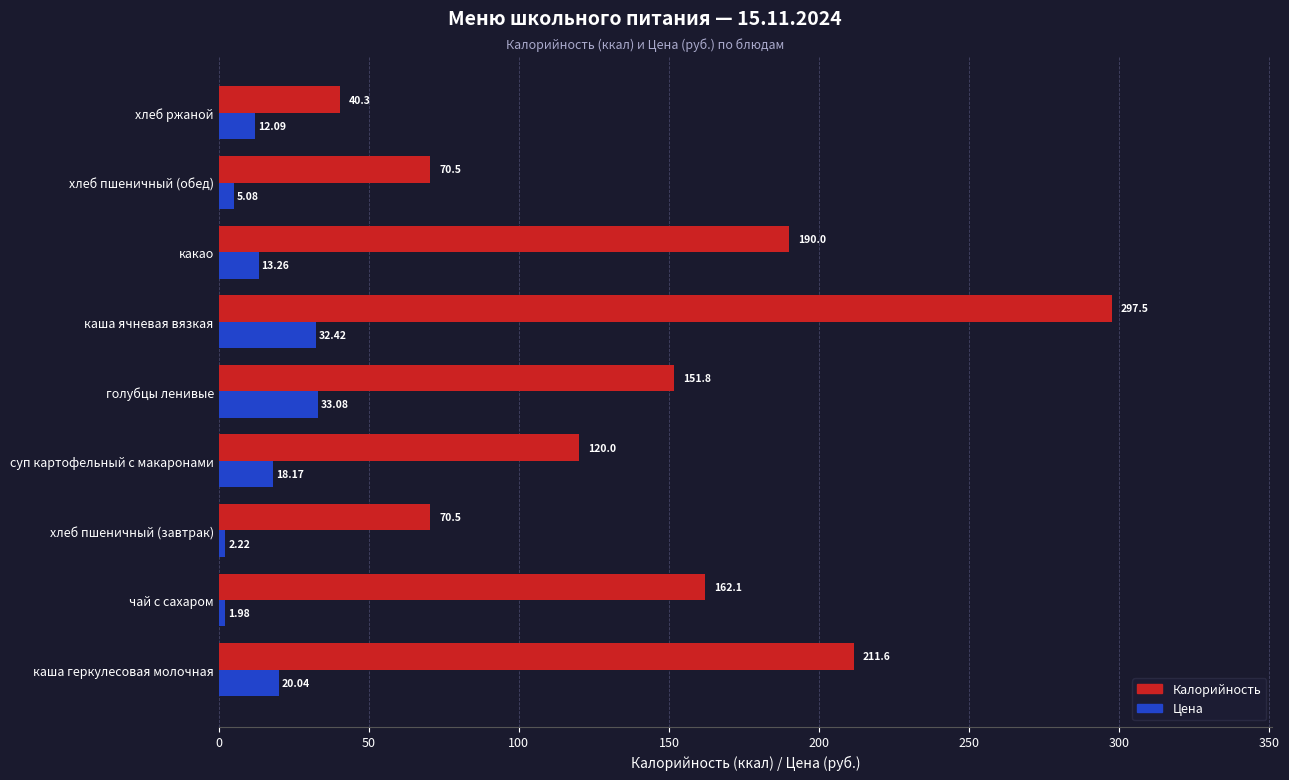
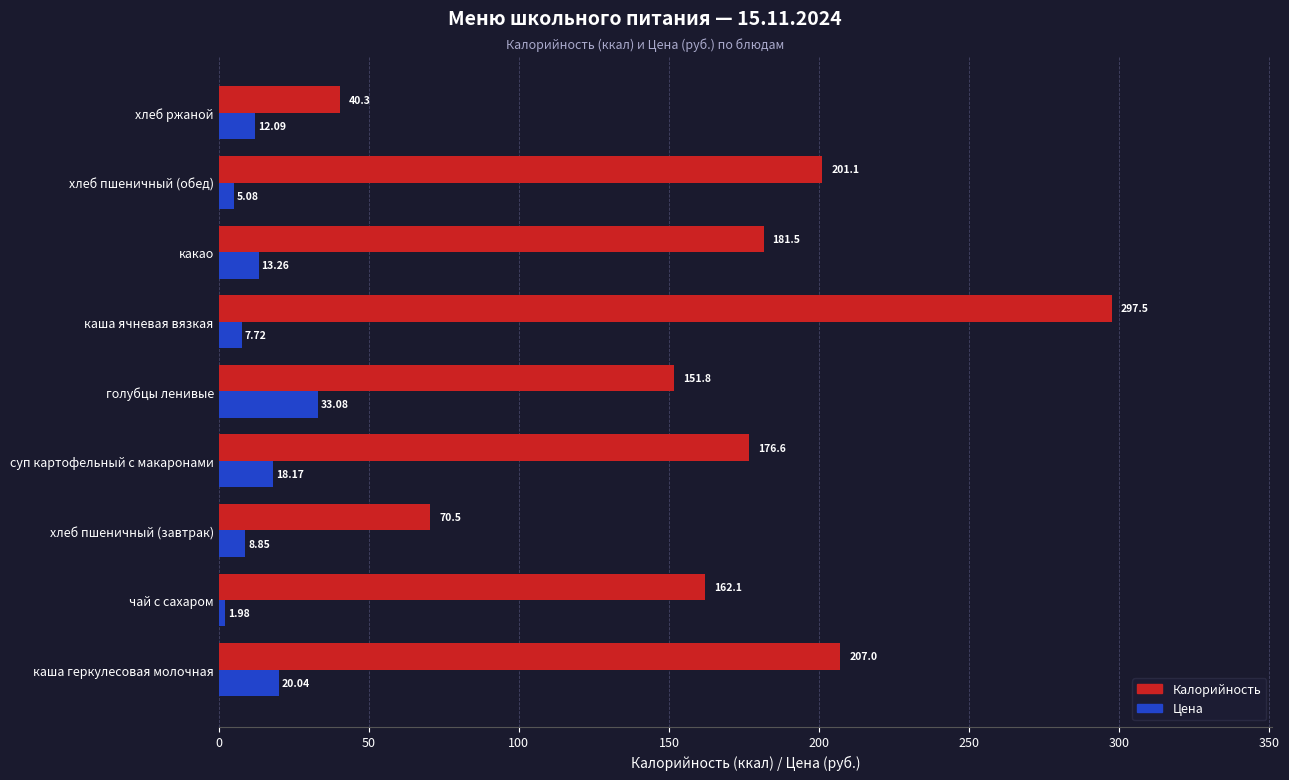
  {
    "Калорийность": {
      "хлеб ржаной": 40.3,
-     "хлеб пшеничный (обед)": 70.5,
-     "какао": 190.0,
+     "хлеб пшеничный (обед)": 201.1,
+     "какао": 181.5,
      "каша ячневая вязкая": 297.5,
      "голубцы ленивые": 151.8,
-     "суп картофельный с макаронами": 120.0,
+     "суп картофельный с макаронами": 176.6,
      "хлеб пшеничный (завтрак)": 70.5,
      "чай с сахаром": 162.1,
-     "каша геркулесовая молочная": 211.6
+     "каша геркулесовая молочная": 207.0
    },
    "Цена": {
      "хлеб ржаной": 12.09,
      "хлеб пшеничный (обед)": 5.08,
      "какао": 13.26,
-     "каша ячневая вязкая": 32.42,
+     "каша ячневая вязкая": 7.72,
      "голубцы ленивые": 33.08,
      "суп картофельный с макаронами": 18.17,
-     "хлеб пшеничный (завтрак)": 2.22,
+     "хлеб пшеничный (завтрак)": 8.85,
      "чай с сахаром": 1.98,
      "каша геркулесовая молочная": 20.04
    }
  }
